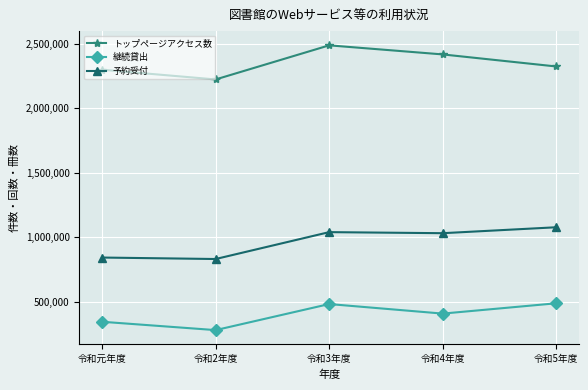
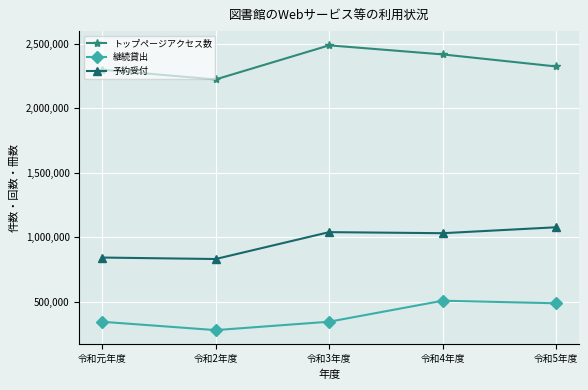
  {
    "継続貸出": {
      "令和元年度": "350,000",
      "令和2年度": "280,000",
-     "令和3年度": "480,000",
-     "令和4年度": "410,000",
+     "令和3年度": "350,000",
+     "令和4年度": "510,000",
      "令和5年度": "490,000"
    }
  }
